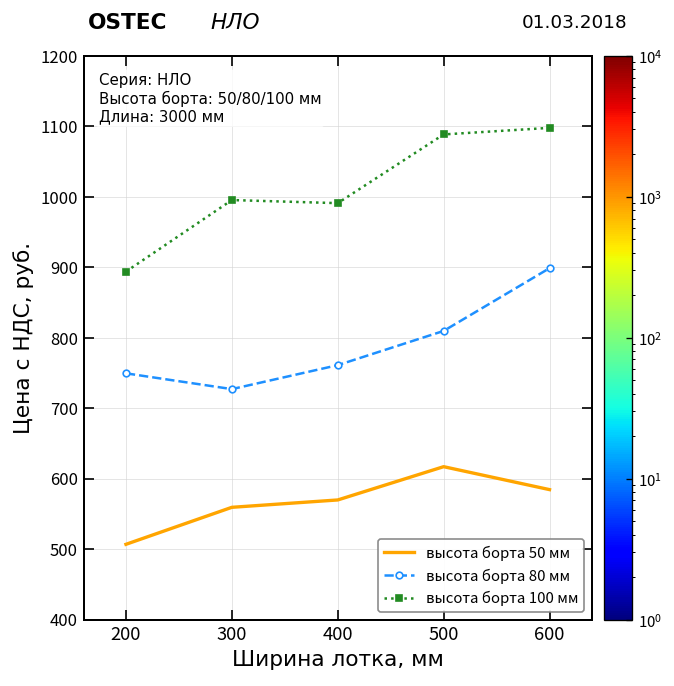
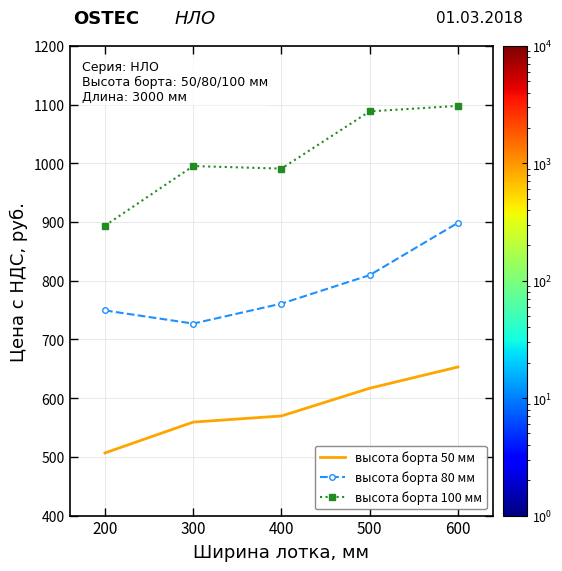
  {
    "высота борта 50 мм": {
      "200": 510,
      "300": 560,
      "400": 570,
      "500": 620,
-     "600": 580
+     "600": 650
    },
    "высота борта 80 мм": {
      "200": 750,
      "300": 730,
      "400": 760,
      "500": 810,
      "600": 900
    },
    "высота борта 100 мм": {
      "200": 890,
      "300": 1000,
      "400": 990,
      "500": 1090,
      "600": 1100
    }
  }
